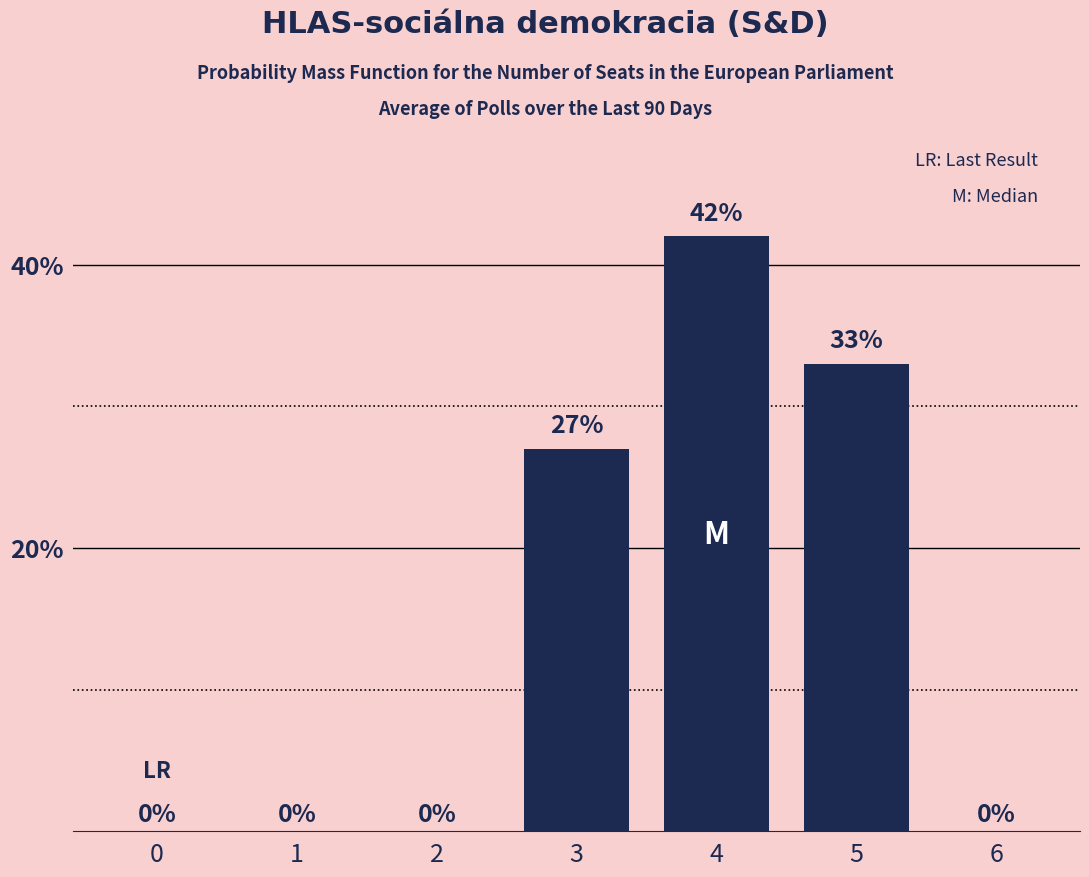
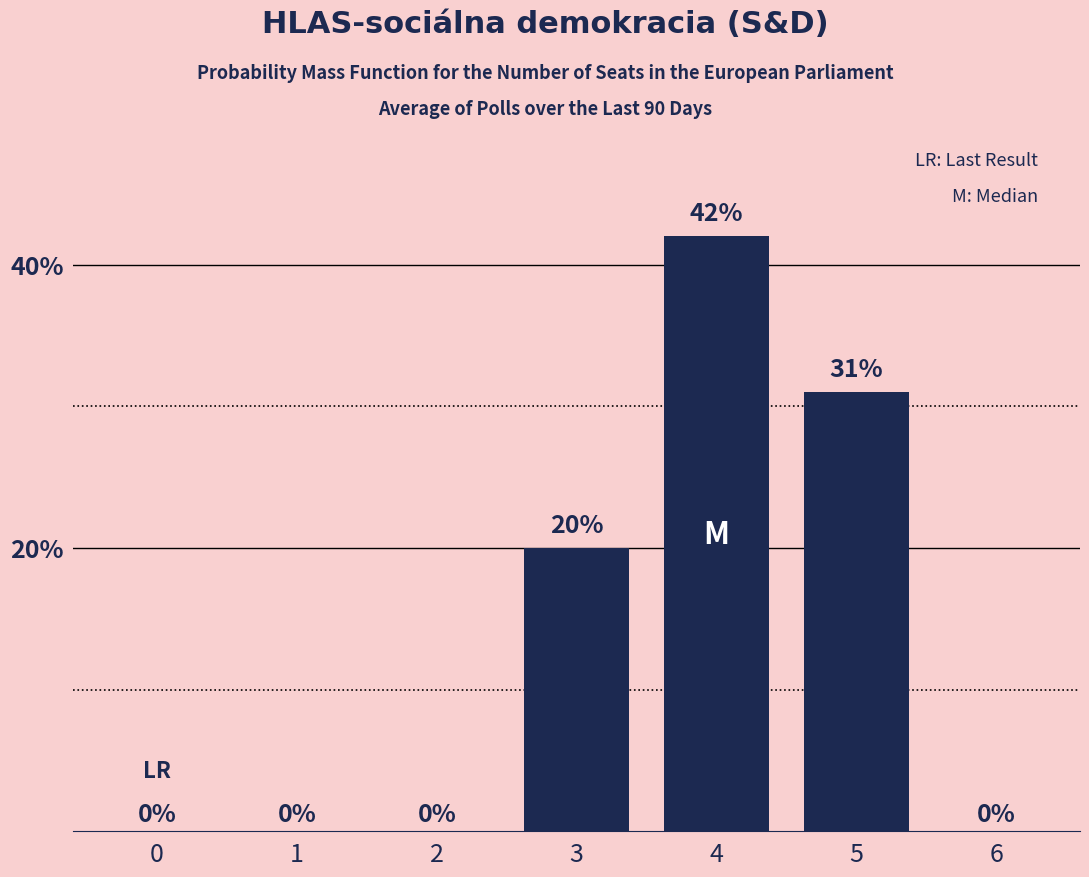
  {
    "0": "0%",
    "1": "0%",
    "2": "0%",
-   "3": "27%",
+   "3": "20%",
    "4": "42%",
-   "5": "33%",
+   "5": "31%",
    "6": "0%"
  }
